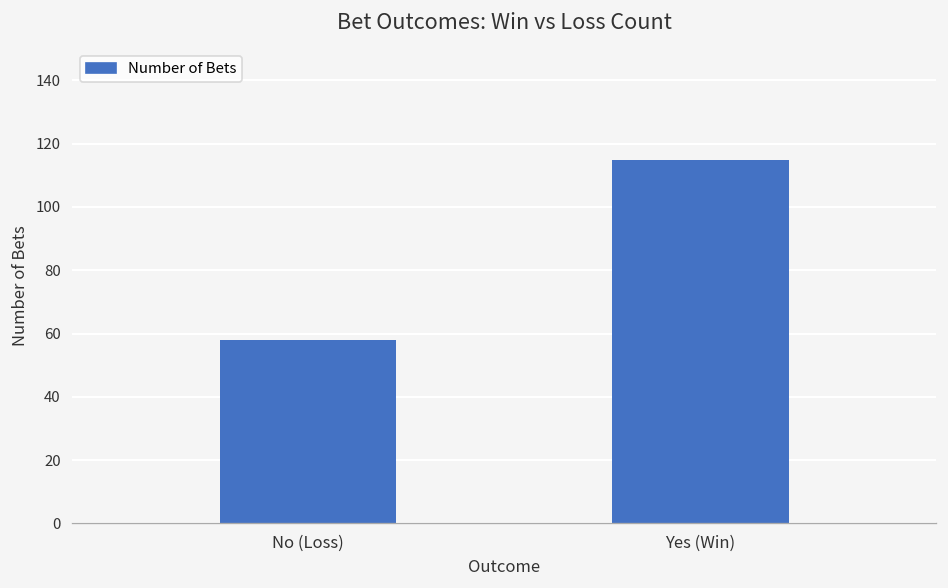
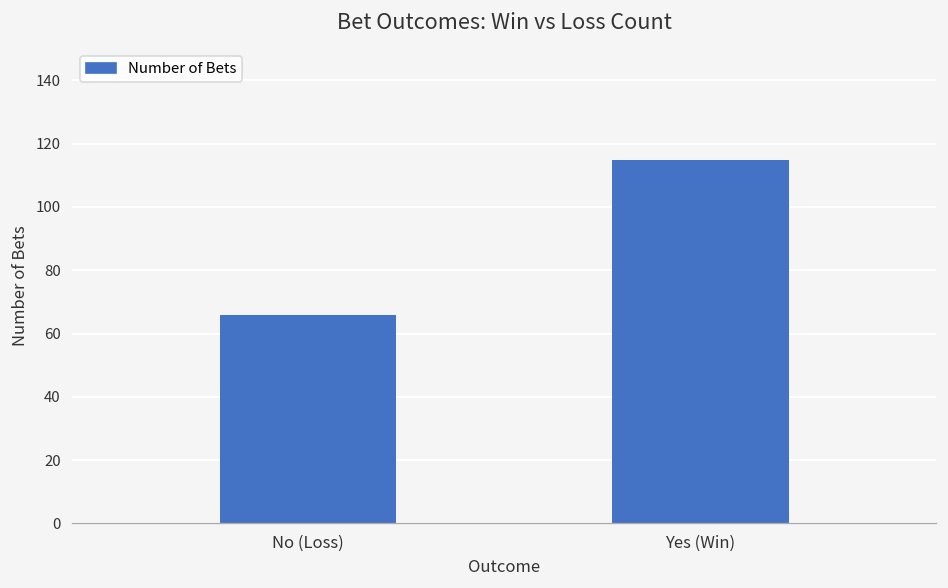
  {
-   "No (Loss)": 58,
+   "No (Loss)": 66,
    "Yes (Win)": 115
  }
